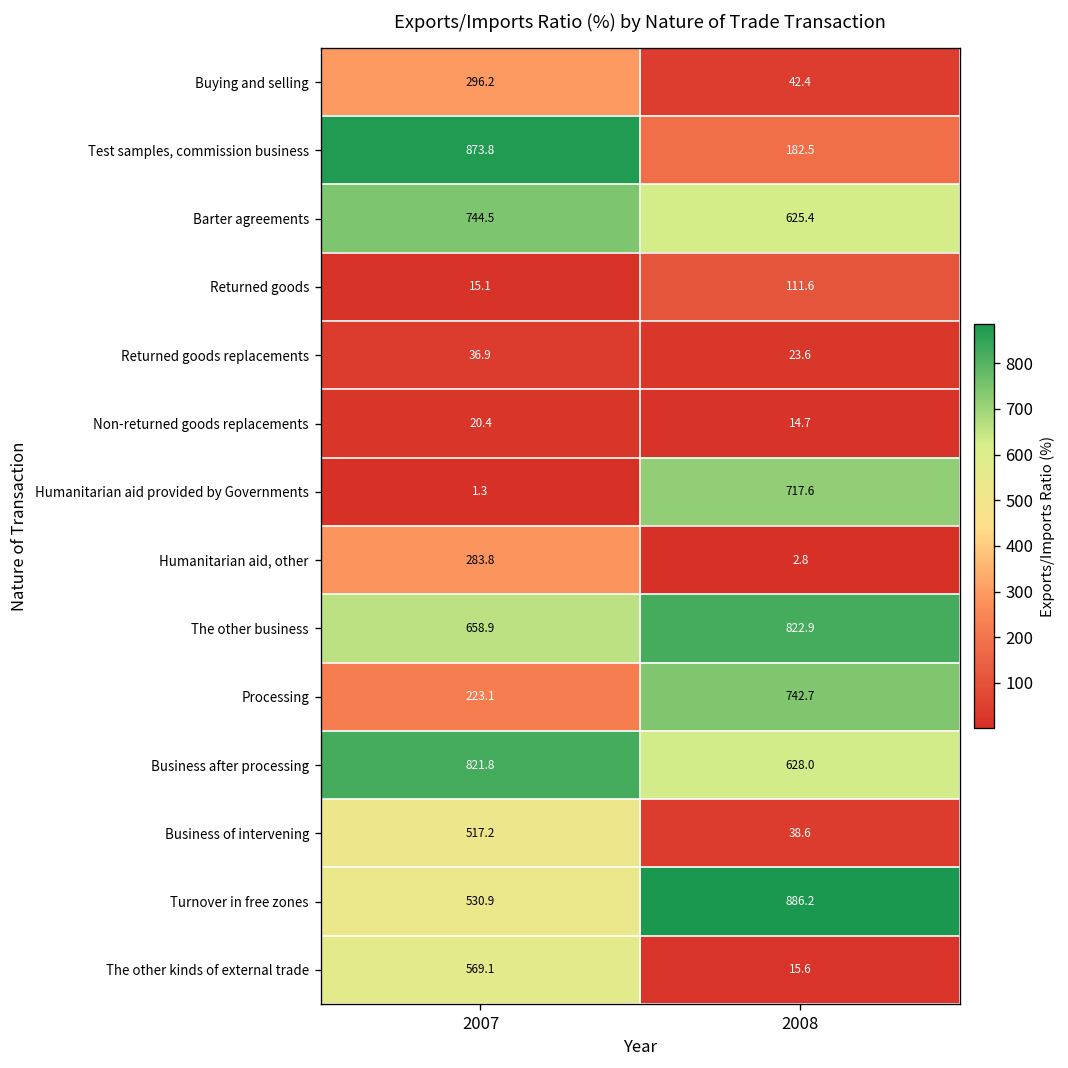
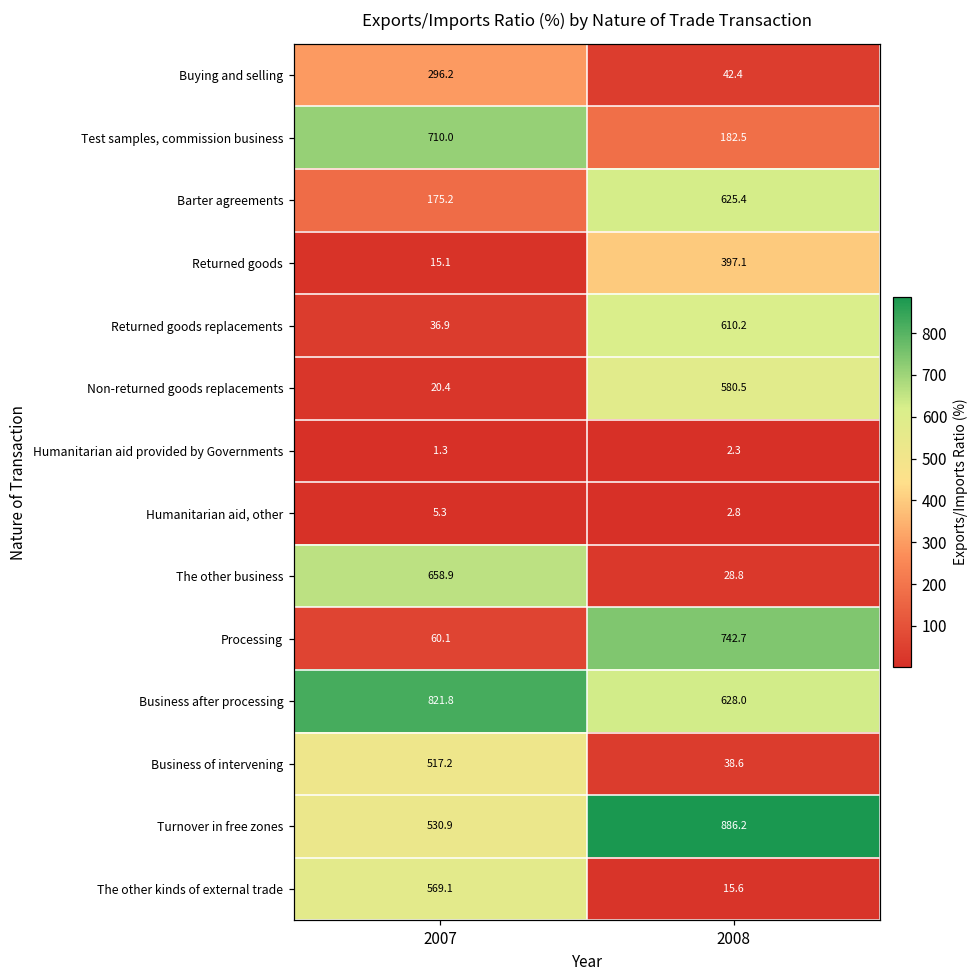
  {
    "Buying and selling": {
      "2007": 296.2,
      "2008": 42.4
    },
    "Test samples, commission business": {
-     "2007": 873.8,
+     "2007": 710.0,
      "2008": 182.5
    },
    "Barter agreements": {
-     "2007": 744.5,
+     "2007": 175.2,
      "2008": 625.4
    },
    "Returned goods": {
      "2007": 15.1,
-     "2008": 111.6
+     "2008": 397.1
    },
    "Returned goods replacements": {
      "2007": 36.9,
-     "2008": 23.6
+     "2008": 610.2
    },
    "Non-returned goods replacements": {
      "2007": 20.4,
-     "2008": 14.7
+     "2008": 580.5
    },
    "Humanitarian aid provided by Governments": {
      "2007": 1.3,
-     "2008": 717.6
+     "2008": 2.3
    },
    "Humanitarian aid, other": {
-     "2007": 283.8,
+     "2007": 5.3,
      "2008": 2.8
    },
    "The other business": {
      "2007": 658.9,
-     "2008": 822.9
+     "2008": 28.8
    },
    "Processing": {
-     "2007": 223.1,
+     "2007": 60.1,
      "2008": 742.7
    },
    "Business after processing": {
      "2007": 821.8,
      "2008": 628.0
    },
    "Business of intervening": {
      "2007": 517.2,
      "2008": 38.6
    },
    "Turnover in free zones": {
      "2007": 530.9,
      "2008": 886.2
    },
    "The other kinds of external trade": {
      "2007": 569.1,
      "2008": 15.6
    }
  }
